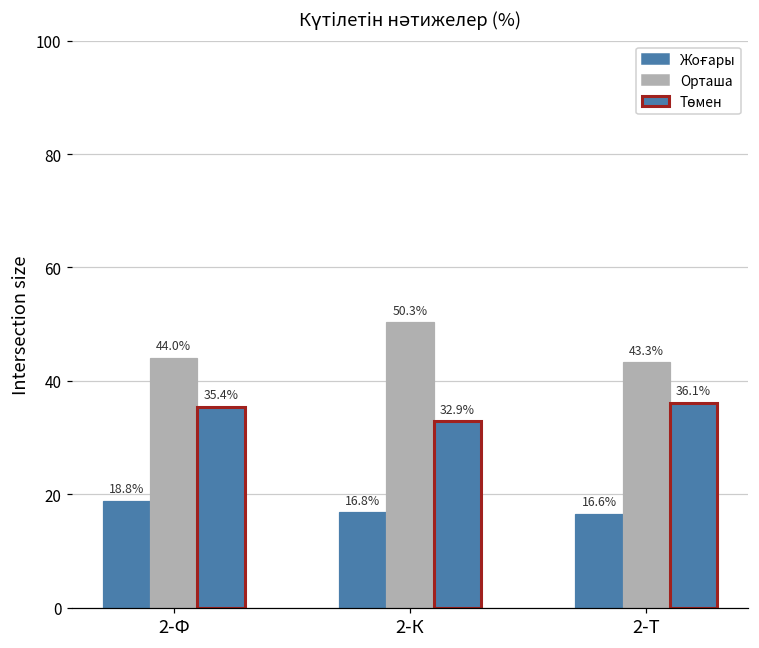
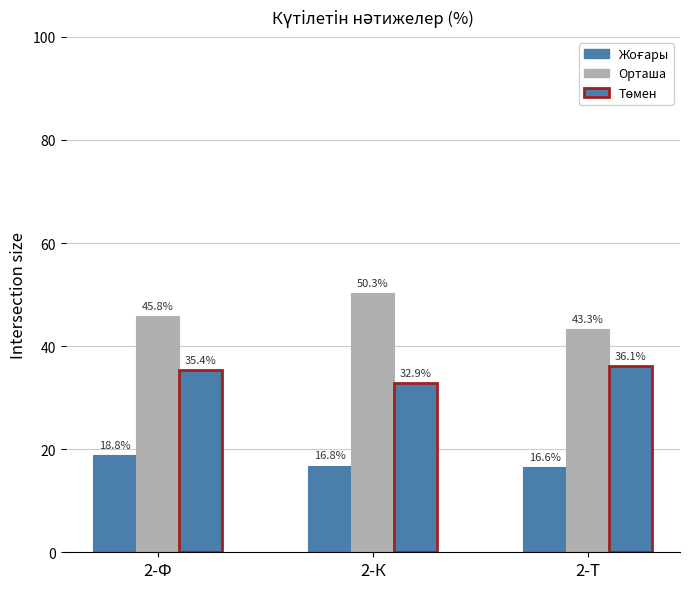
  {
    "Орташа": {
-     "2-Ф": "44.0%",
+     "2-Ф": "45.8%",
      "2-К": "50.3%",
      "2-Т": "43.3%"
    }
  }
